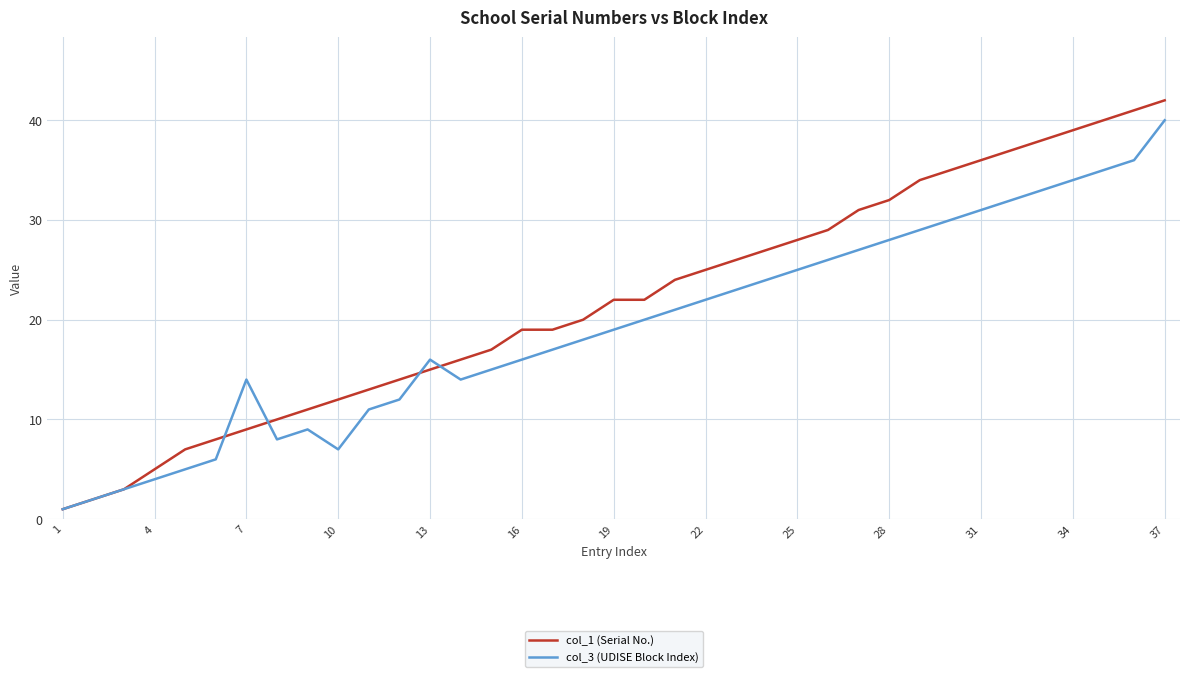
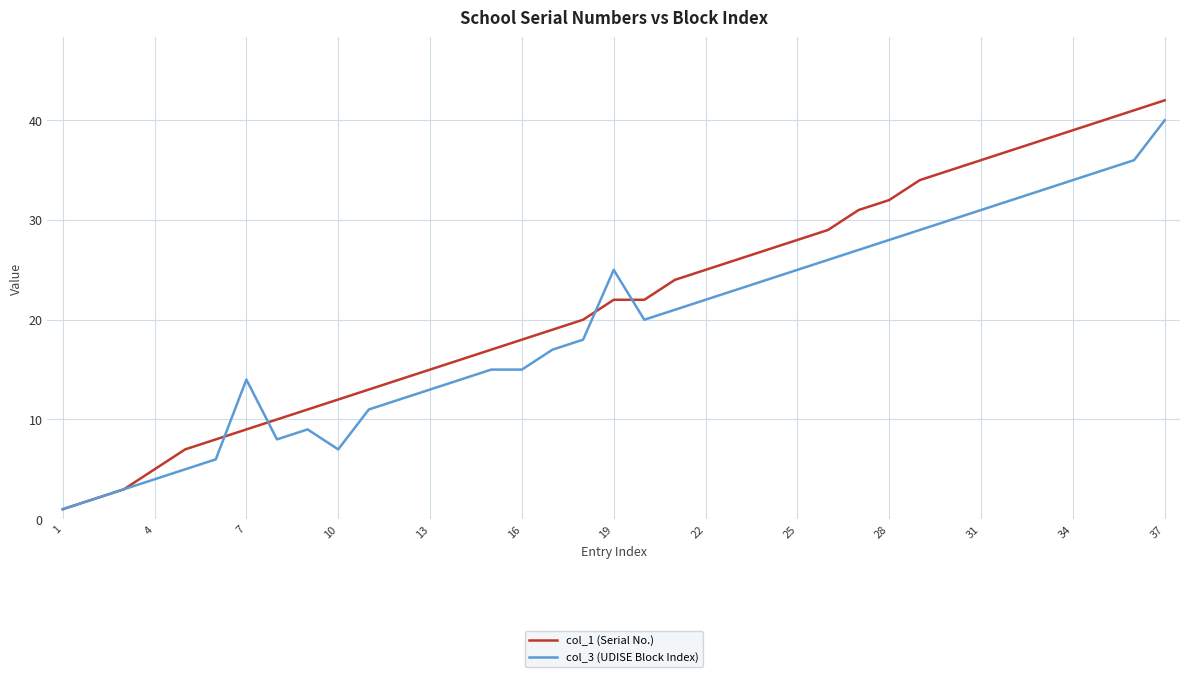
  {
    "col_1 (Serial No.)": {
      "4": 5,
      "7": 9,
      "10": 12,
      "13": 15,
-     "16": 19,
+     "16": 18,
      "19": 22,
      "22": 25,
      "25": 28,
      "28": 32,
      "31": 36,
      "34": 39,
      "37": 42
    },
    "col_3 (UDISE Block Index)": {
      "4": 4,
      "7": 14,
      "10": 7,
-     "13": 16,
-     "16": 16,
-     "19": 19,
+     "13": 13,
+     "16": 15,
+     "19": 25,
      "22": 22,
      "25": 25,
      "28": 28,
      "31": 31,
      "34": 34,
      "37": 40
    }
  }
